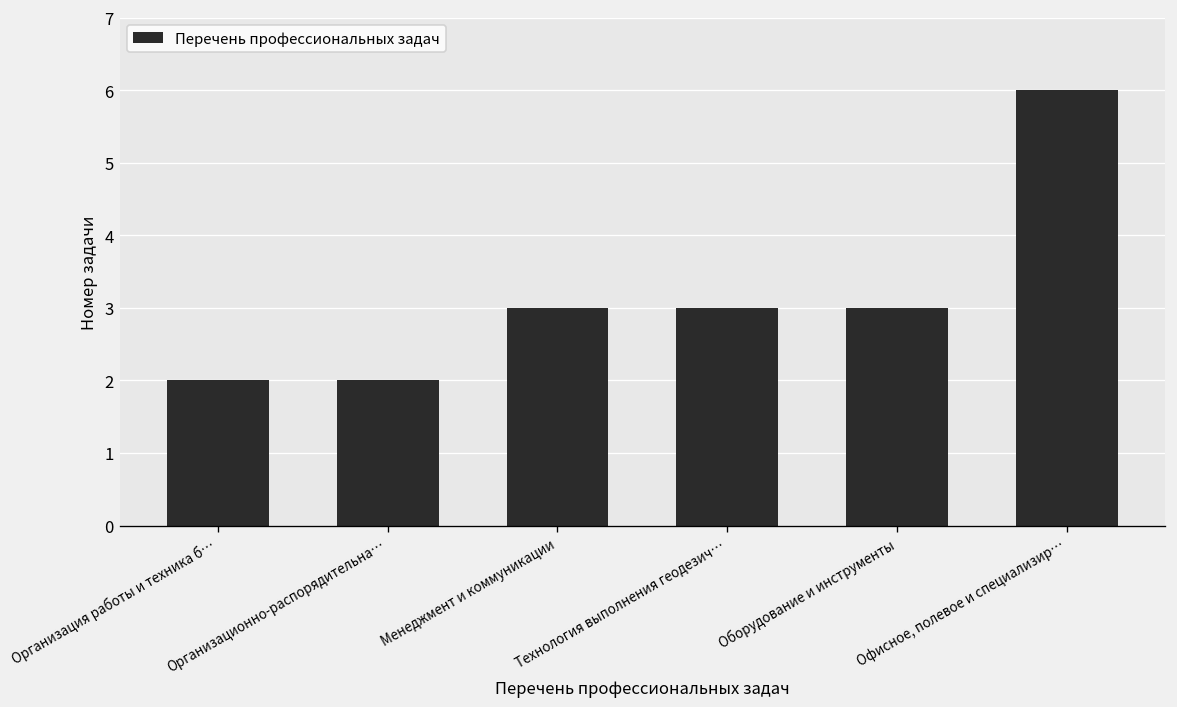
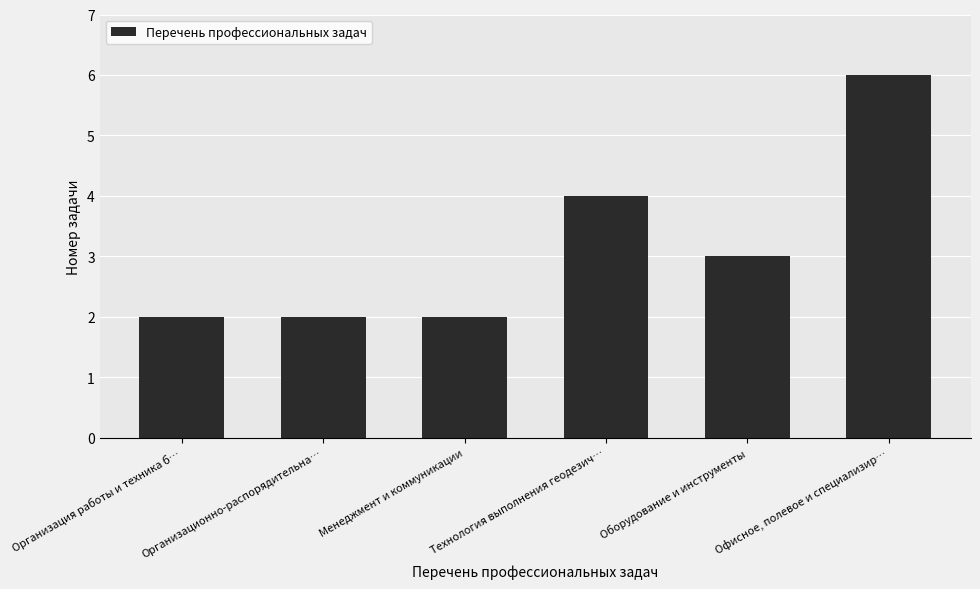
  {
    "Организация работы и техника б…": 2,
    "Организационно-распорядительна…": 2,
-   "Менеджмент и коммуникации": 3,
-   "Технология выполнения геодезич…": 3,
+   "Менеджмент и коммуникации": 2,
+   "Технология выполнения геодезич…": 4,
    "Оборудование и инструменты": 3,
    "Офисное, полевое и специализир…": 6
  }
